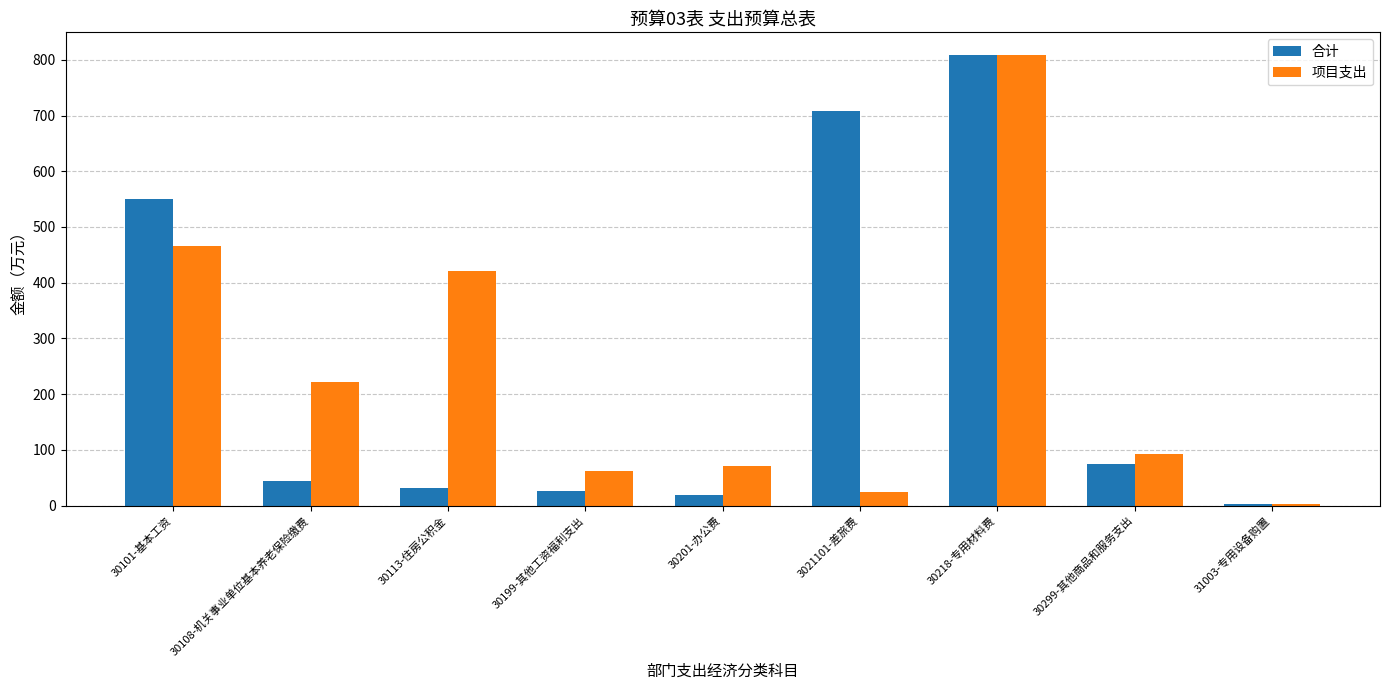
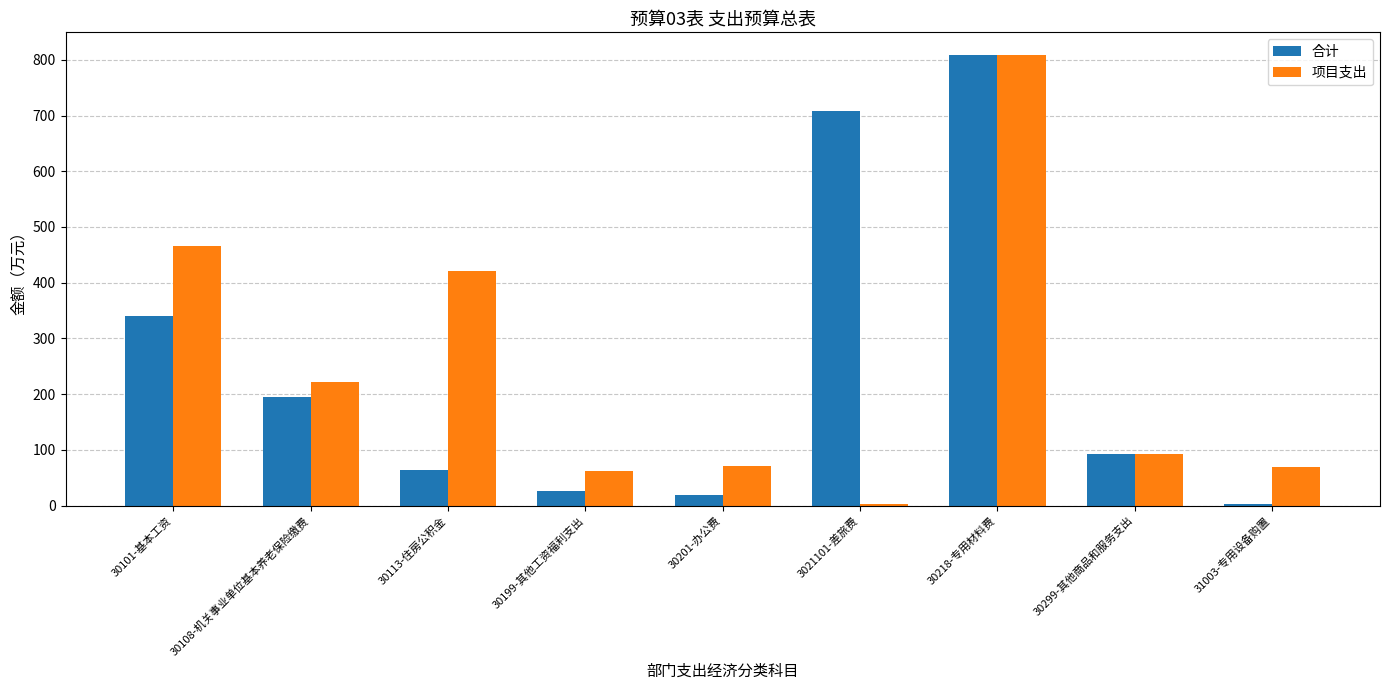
  {
    "合计": {
-     "30101-基本工资": 550,
-     "30108-机关事业单位基本养老保险缴费": 40,
-     "30113-住房公积金": 30,
+     "30101-基本工资": 340,
+     "30108-机关事业单位基本养老保险缴费": 190,
+     "30113-住房公积金": 60,
      "30199-其他工资福利支出": 30,
      "30201-办公费": 20,
      "3021101-差旅费": 710,
      "30218-专用材料费": 810,
-     "30299-其他商品和服务支出": 80
+     "30299-其他商品和服务支出": 90
    },
    "项目支出": {
      "30101-基本工资": 470,
      "30108-机关事业单位基本养老保险缴费": 220,
      "30113-住房公积金": 420,
      "30199-其他工资福利支出": 60,
      "30201-办公费": 70,
-     "3021101-差旅费": 30,
+     "3021101-差旅费": 0,
      "30218-专用材料费": 810,
      "30299-其他商品和服务支出": 90,
-     "31003-专用设备购置": 0
+     "31003-专用设备购置": 70
    }
  }
